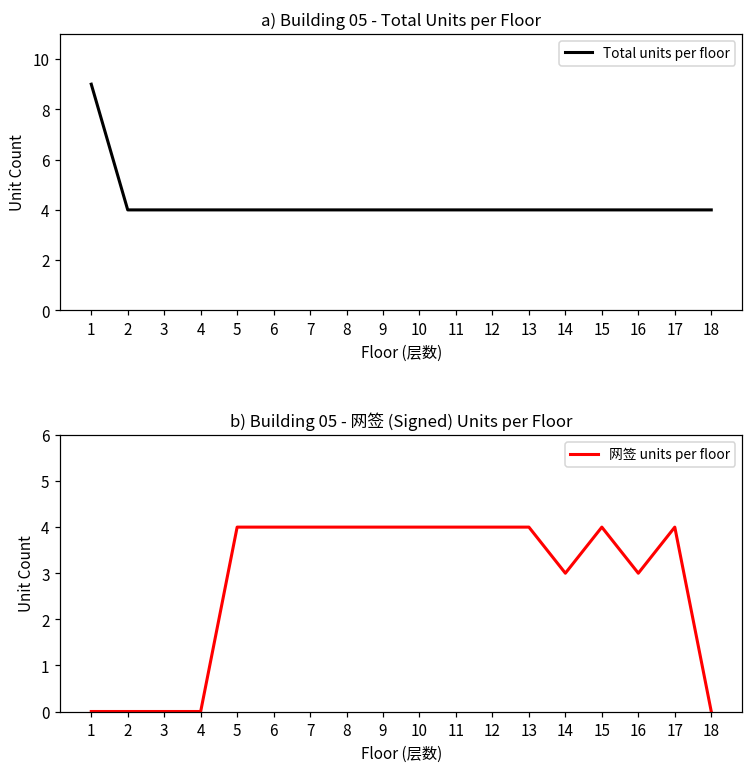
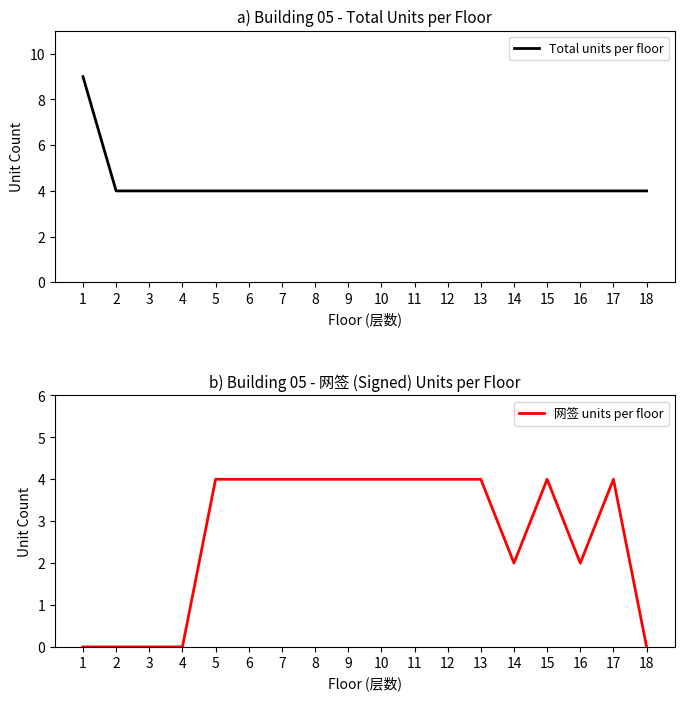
  {
    "a) Building 05 - Total Units per Floor": {
      "1": 9.0,
      "2": 4.0,
      "3": 4.0,
      "4": 4.0,
      "5": 4.0,
      "6": 4.0,
      "7": 4.0,
      "8": 4.0,
      "9": 4.0,
      "10": 4.0,
      "11": 4.0,
      "12": 4.0,
      "13": 4.0,
      "14": 4.0,
      "15": 4.0,
      "16": 4.0,
      "17": 4.0,
      "18": 4.0
    },
    "b) Building 05 - 网签 (Signed) Units per Floor": {
      "1": 0,
      "2": 0,
      "3": 0,
      "4": 0,
      "5": 4,
      "6": 4,
      "7": 4,
      "8": 4,
      "9": 4,
      "10": 4,
      "11": 4,
      "12": 4,
      "13": 4,
-     "14": 3,
+     "14": 2,
      "15": 4,
-     "16": 3,
+     "16": 2,
      "17": 4,
      "18": 0
    }
  }
